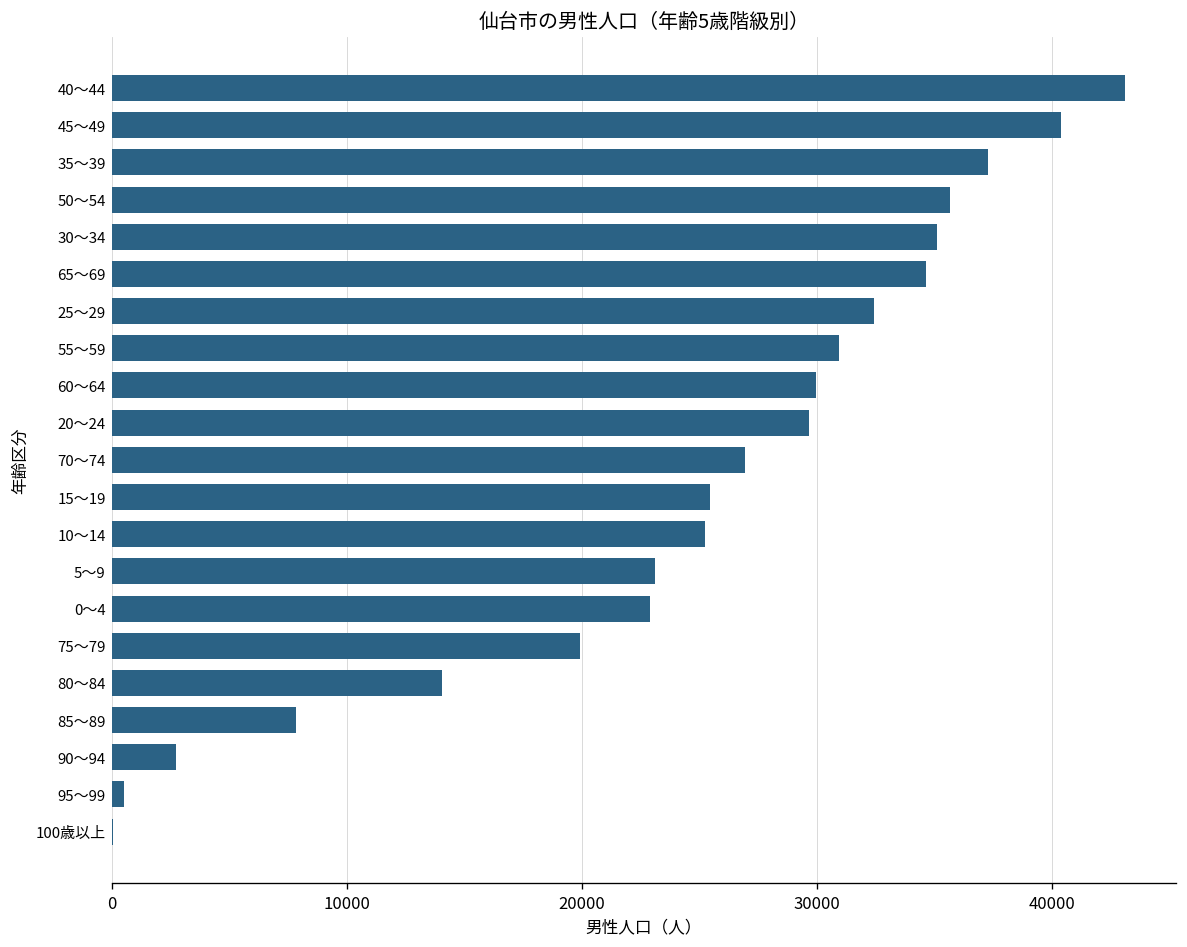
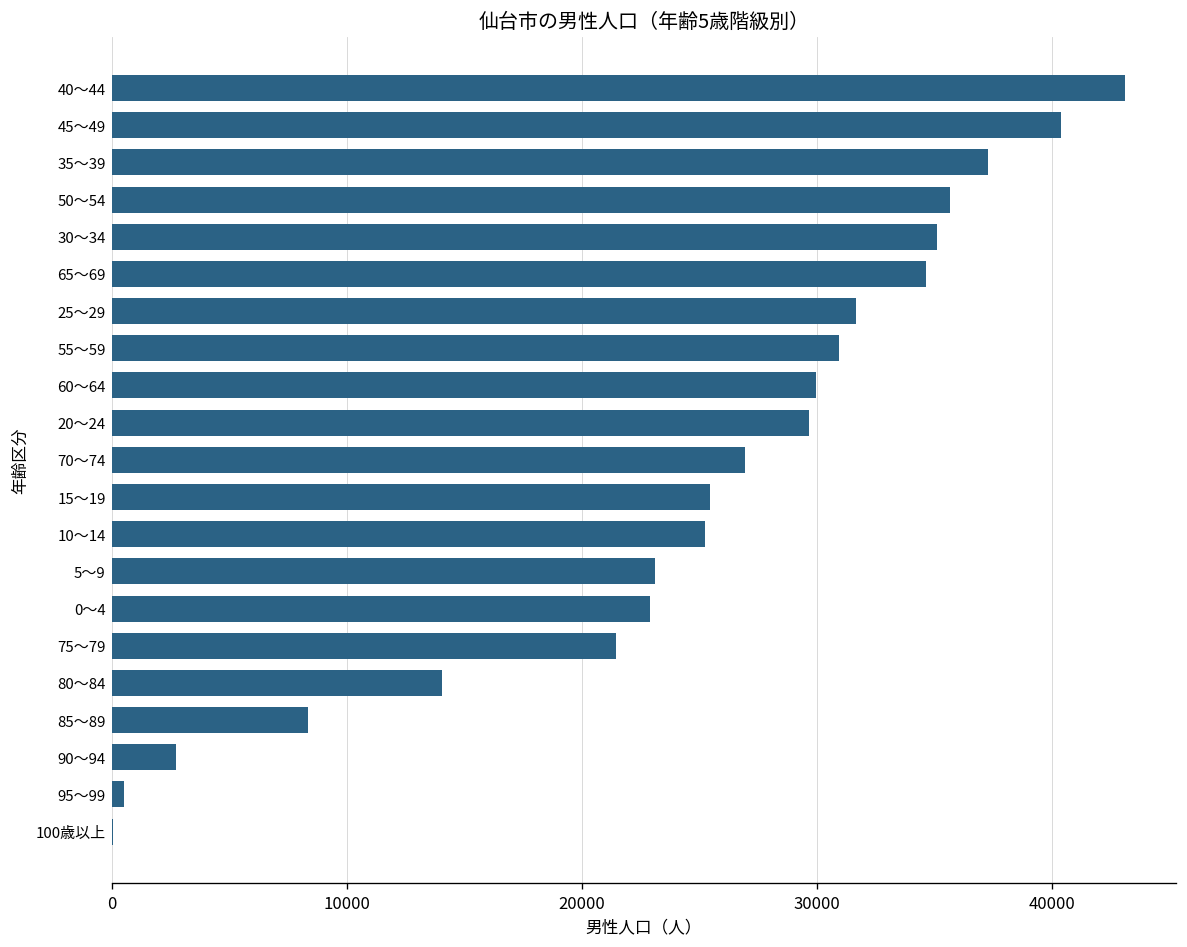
  {
    "40～44": 43100,
    "45～49": 40400,
    "35～39": 37300,
    "50～54": 35600,
    "30～34": 35100,
    "65～69": 34600,
-   "25～29": 32400,
+   "25～29": 31600,
    "55～59": 30900,
    "60～64": 29900,
    "20～24": 29700,
    "70～74": 26900,
    "15～19": 25500,
    "10～14": 25200,
    "5～9": 23100,
    "0～4": 22900,
-   "75～79": 19900,
+   "75～79": 21500,
    "80～84": 14000,
-   "85～89": 7800,
+   "85～89": 8300,
    "90～94": 2800,
    "95～99": 500
  }
